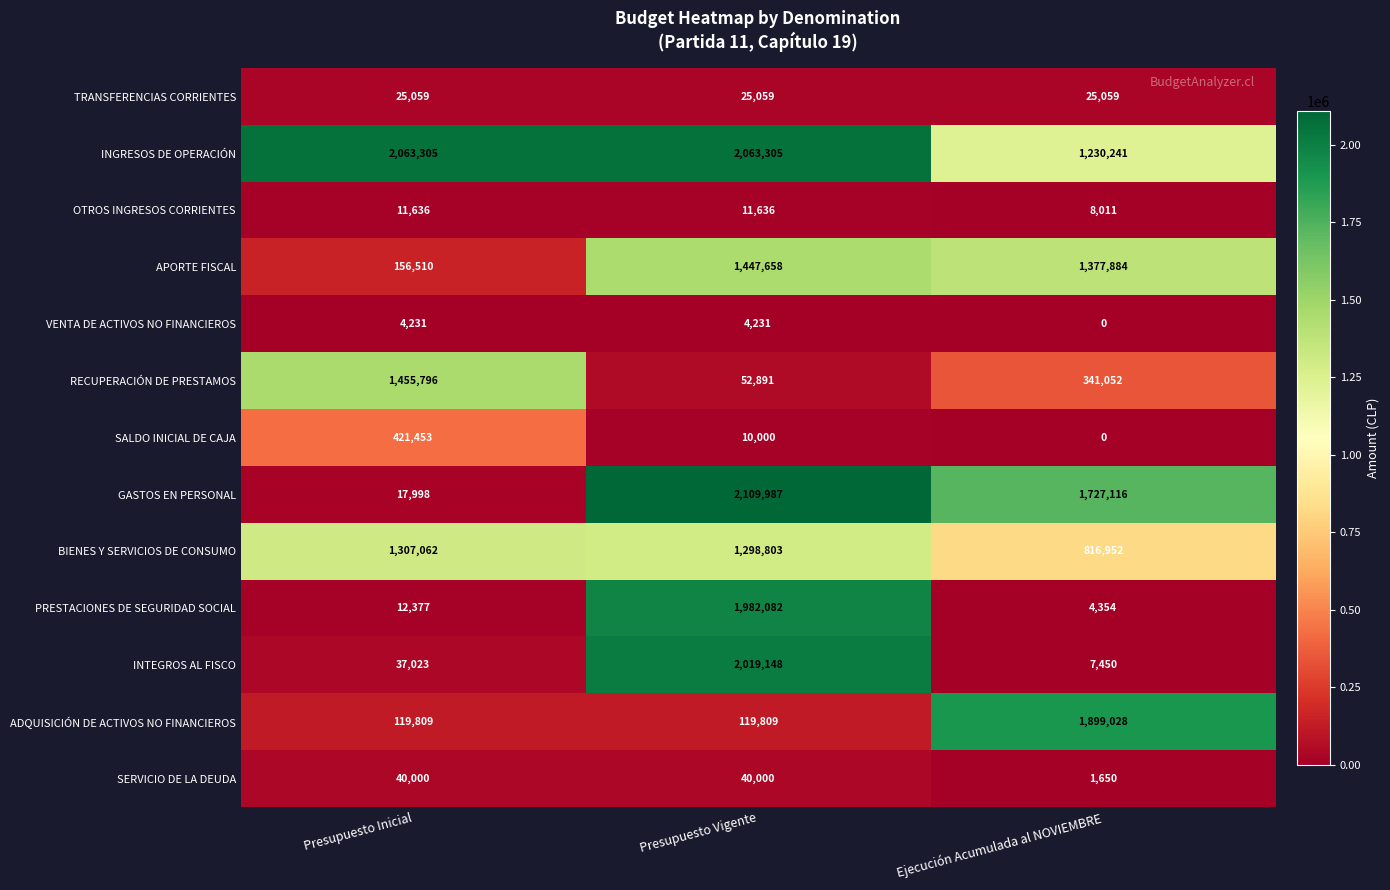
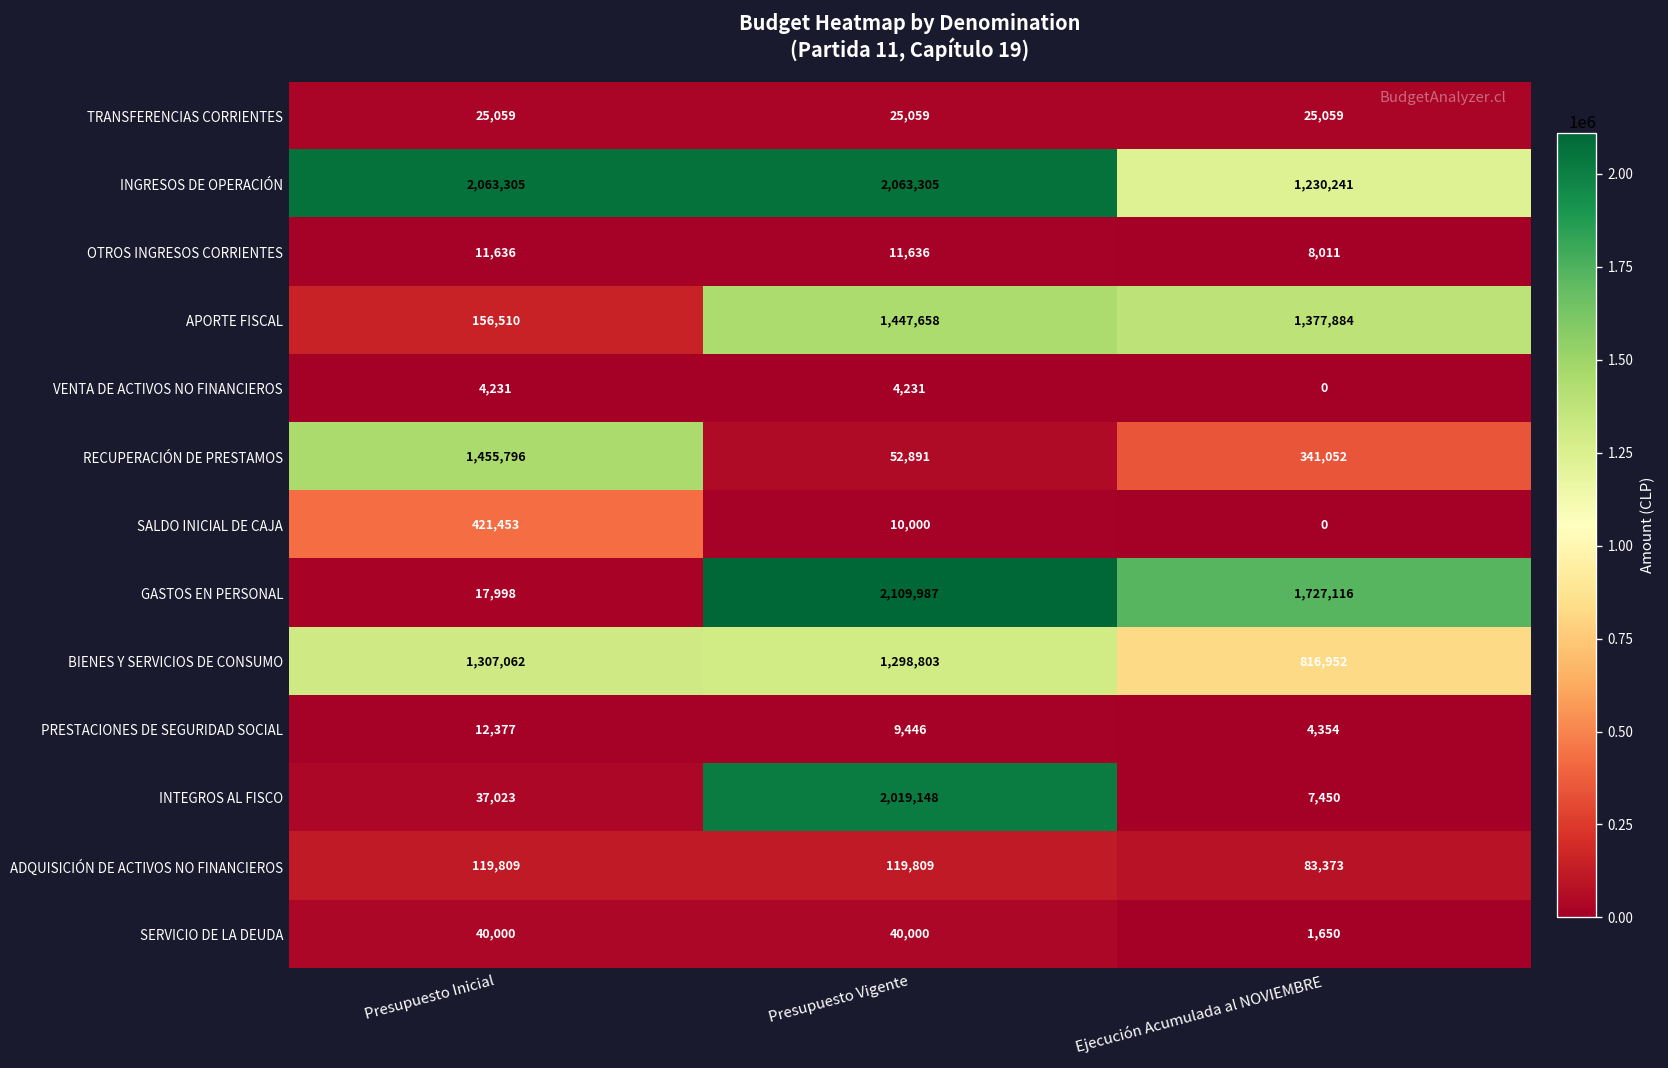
  {
    "TRANSFERENCIAS CORRIENTES": {
      "Presupuesto Inicial": "25,059",
      "Presupuesto Vigente": "25,059"
    },
    "INGRESOS DE OPERACIÓN": {
      "Presupuesto Inicial": "2,063,305",
      "Presupuesto Vigente": "2,063,305",
      "Ejecución Acumulada al NOVIEMBRE": "1,230,241"
    },
    "OTROS INGRESOS CORRIENTES": {
      "Presupuesto Inicial": "11,636",
      "Presupuesto Vigente": "11,636",
      "Ejecución Acumulada al NOVIEMBRE": "8,011"
    },
    "APORTE FISCAL": {
      "Presupuesto Inicial": "156,510",
      "Presupuesto Vigente": "1,447,658",
      "Ejecución Acumulada al NOVIEMBRE": "1,377,884"
    },
    "VENTA DE ACTIVOS NO FINANCIEROS": {
      "Presupuesto Inicial": "4,231",
      "Presupuesto Vigente": "4,231",
      "Ejecución Acumulada al NOVIEMBRE": "0"
    },
    "RECUPERACIÓN DE PRESTAMOS": {
      "Presupuesto Inicial": "1,455,796",
      "Presupuesto Vigente": "52,891",
      "Ejecución Acumulada al NOVIEMBRE": "341,052"
    },
    "SALDO INICIAL DE CAJA": {
      "Presupuesto Inicial": "421,453",
      "Presupuesto Vigente": "10,000",
      "Ejecución Acumulada al NOVIEMBRE": "0"
    },
    "GASTOS EN PERSONAL": {
      "Presupuesto Inicial": "17,998",
      "Presupuesto Vigente": "2,109,987",
      "Ejecución Acumulada al NOVIEMBRE": "1,727,116"
    },
    "BIENES Y SERVICIOS DE CONSUMO": {
      "Presupuesto Inicial": "1,307,062",
      "Presupuesto Vigente": "1,298,803",
      "Ejecución Acumulada al NOVIEMBRE": "816,952"
    },
    "PRESTACIONES DE SEGURIDAD SOCIAL": {
      "Presupuesto Inicial": "12,377",
-     "Presupuesto Vigente": "1,982,082",
+     "Presupuesto Vigente": "9,446",
      "Ejecución Acumulada al NOVIEMBRE": "4,354"
    },
    "INTEGROS AL FISCO": {
      "Presupuesto Inicial": "37,023",
      "Presupuesto Vigente": "2,019,148",
      "Ejecución Acumulada al NOVIEMBRE": "7,450"
    },
    "ADQUISICIÓN DE ACTIVOS NO FINANCIEROS": {
      "Presupuesto Inicial": "119,809",
      "Presupuesto Vigente": "119,809",
-     "Ejecución Acumulada al NOVIEMBRE": "1,899,028"
+     "Ejecución Acumulada al NOVIEMBRE": "83,373"
    },
    "SERVICIO DE LA DEUDA": {
      "Presupuesto Inicial": "40,000",
      "Presupuesto Vigente": "40,000",
      "Ejecución Acumulada al NOVIEMBRE": "1,650"
    }
  }
